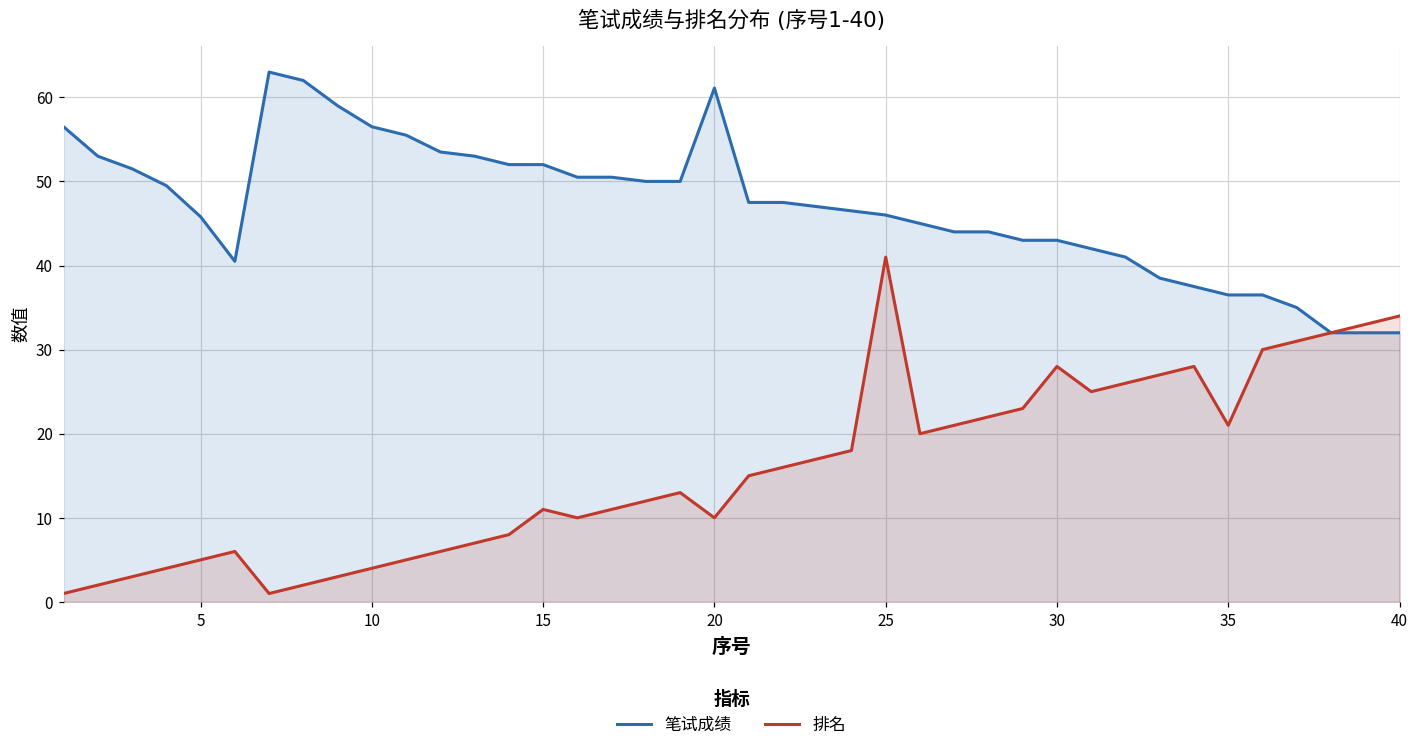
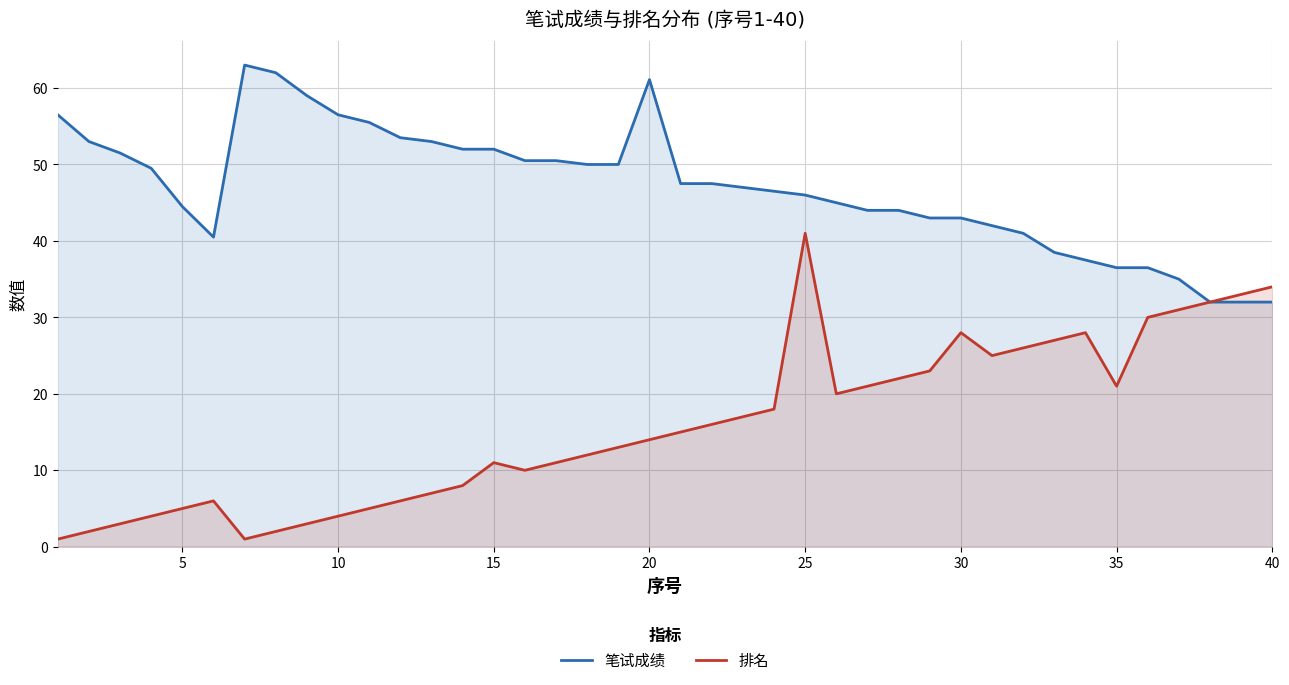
  {
    "笔试成绩": {
-     "5": 46,
+     "5": 45,
      "10": 57,
      "15": 52,
      "20": 61,
      "25": 46,
      "30": 43,
      "35": 37,
      "40": 32
    },
    "排名": {
      "5": 5,
      "10": 4,
      "15": 11,
-     "20": 10,
+     "20": 14,
      "25": 41,
      "30": 28,
      "35": 21,
      "40": 34
    }
  }
